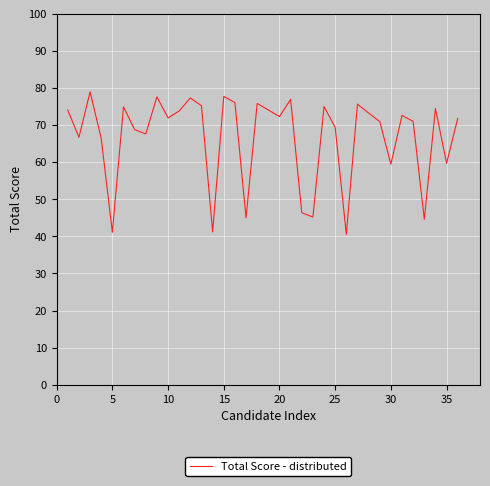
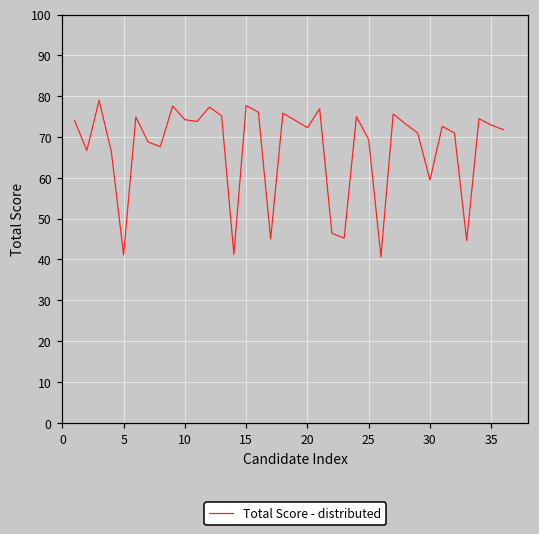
  {
    "5": 41,
-   "10": 72,
+   "10": 74,
    "15": 78,
    "20": 72,
    "25": 69,
    "30": 59,
-   "35": 60
+   "35": 73
  }
